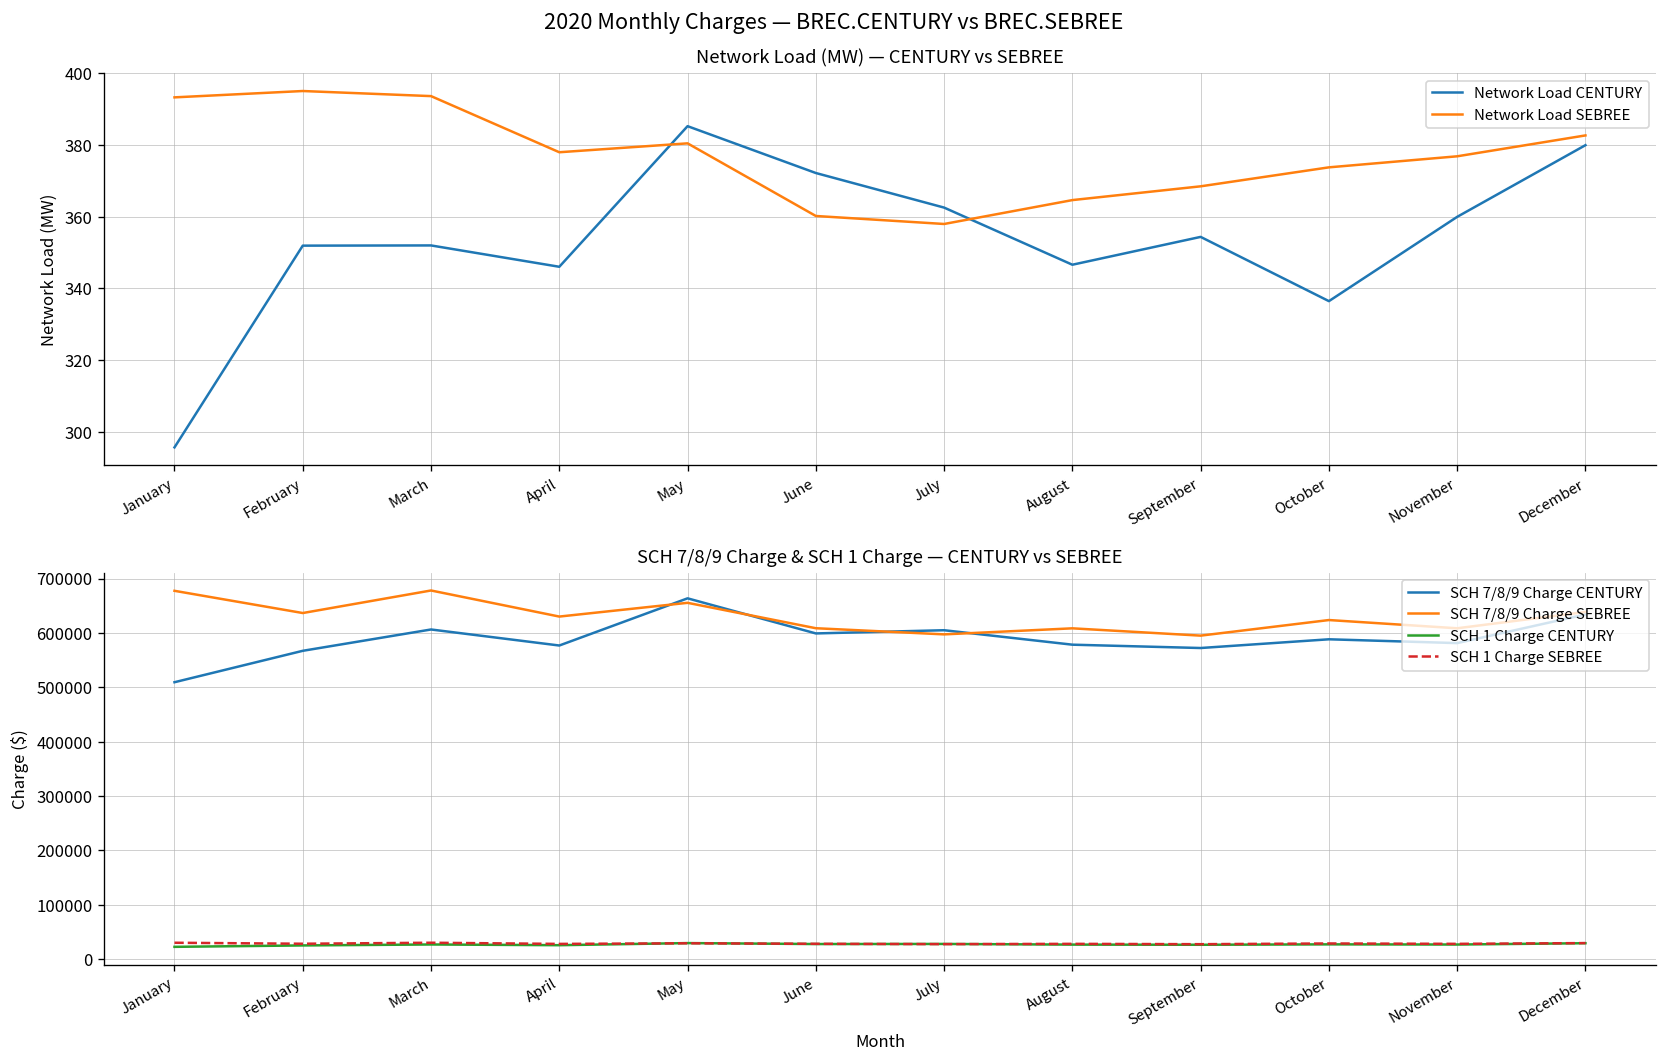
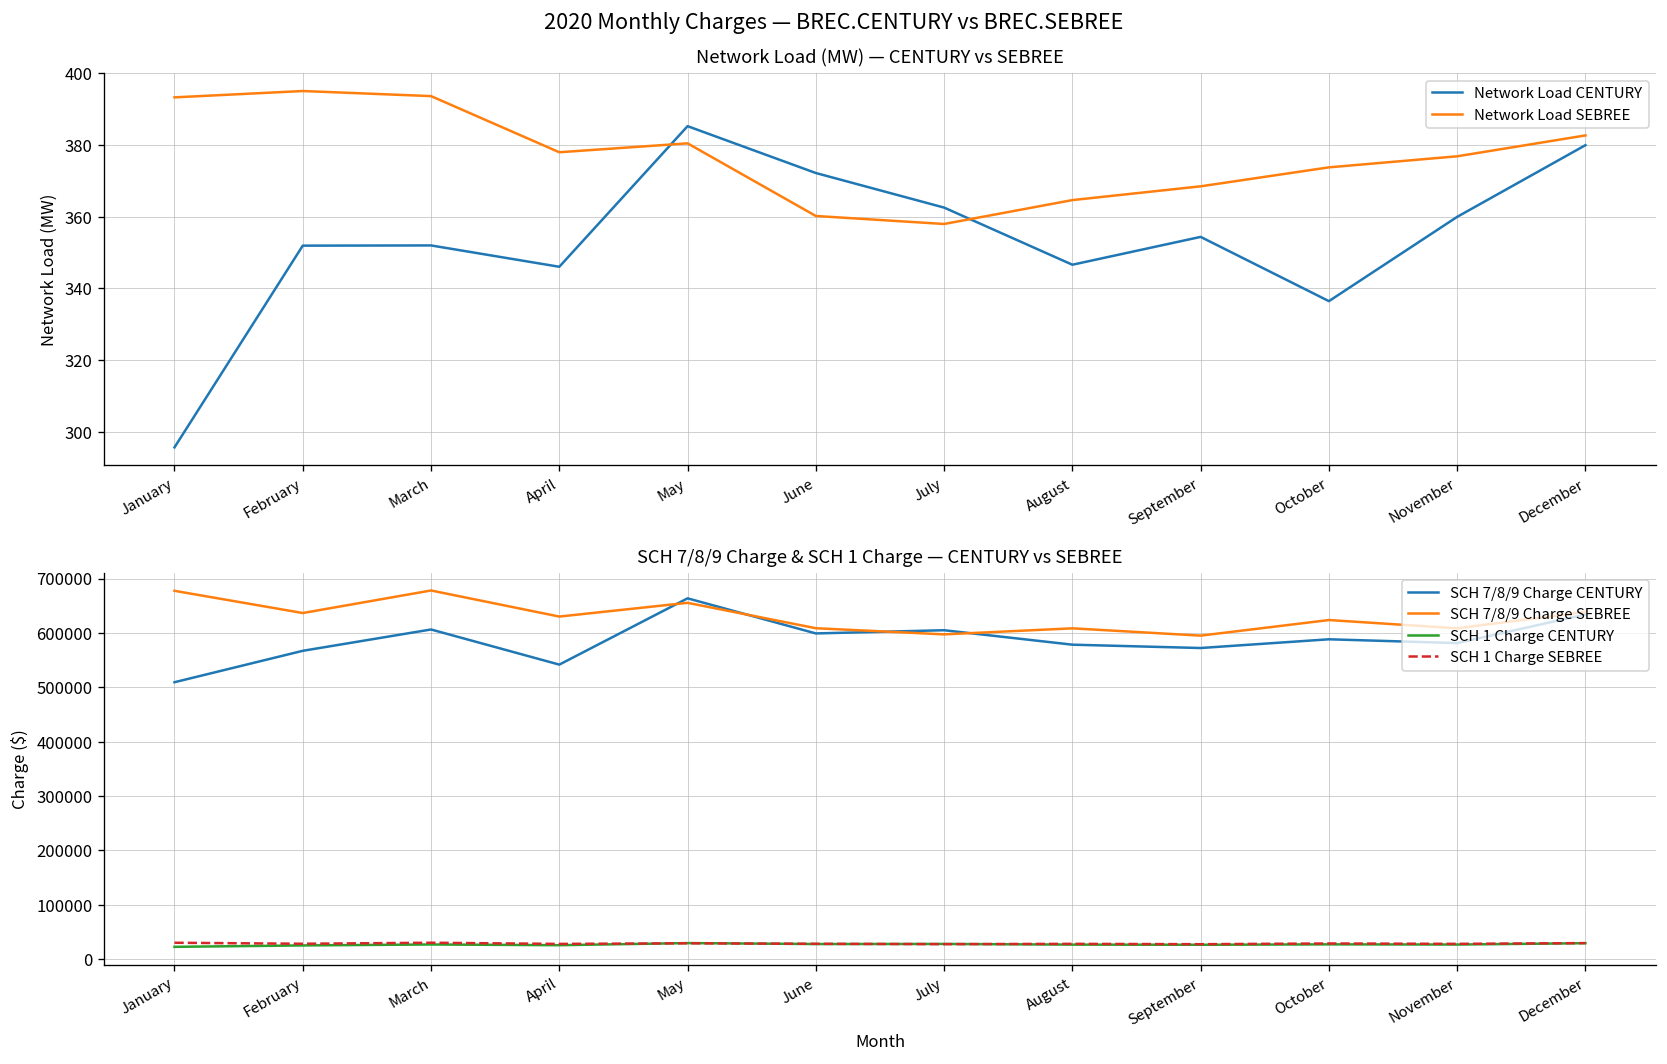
  {
    "Network Load (MW) — CENTURY vs SEBREE": {
      "Network Load CENTURY": {
        "January": 296,
        "February": 352,
        "March": 352,
        "April": 346,
        "May": 385,
        "June": 372,
        "July": 363,
        "August": 347,
        "September": 354,
        "October": 336,
        "November": 360,
        "December": 380
      },
      "Network Load SEBREE": {
        "January": 393,
        "February": 395,
        "March": 394,
        "April": 378,
        "May": 380,
        "June": 360,
        "July": 358,
        "August": 365,
        "September": 368,
        "October": 374,
        "November": 377,
        "December": 383
      }
    },
    "SCH 7/8/9 Charge & SCH 1 Charge — CENTURY vs SEBREE": {
      "SCH 7/8/9 Charge CENTURY": {
        "January": 510000,
        "February": 570000,
        "March": 610000,
-       "April": 580000,
+       "April": 540000,
        "May": 660000,
        "June": 600000,
        "July": 610000,
        "August": 580000,
        "September": 570000,
        "October": 590000
      },
      "SCH 7/8/9 Charge SEBREE": {
        "January": 680000,
        "February": 640000,
        "March": 680000,
        "April": 630000,
        "May": 660000,
        "June": 610000,
        "July": 600000,
        "August": 610000,
        "September": 600000,
        "October": 620000
      },
      "SCH 1 Charge CENTURY": {
        "January": 20000
      },
      "SCH 1 Charge SEBREE": {
        "January": 30000
      }
    }
  }
